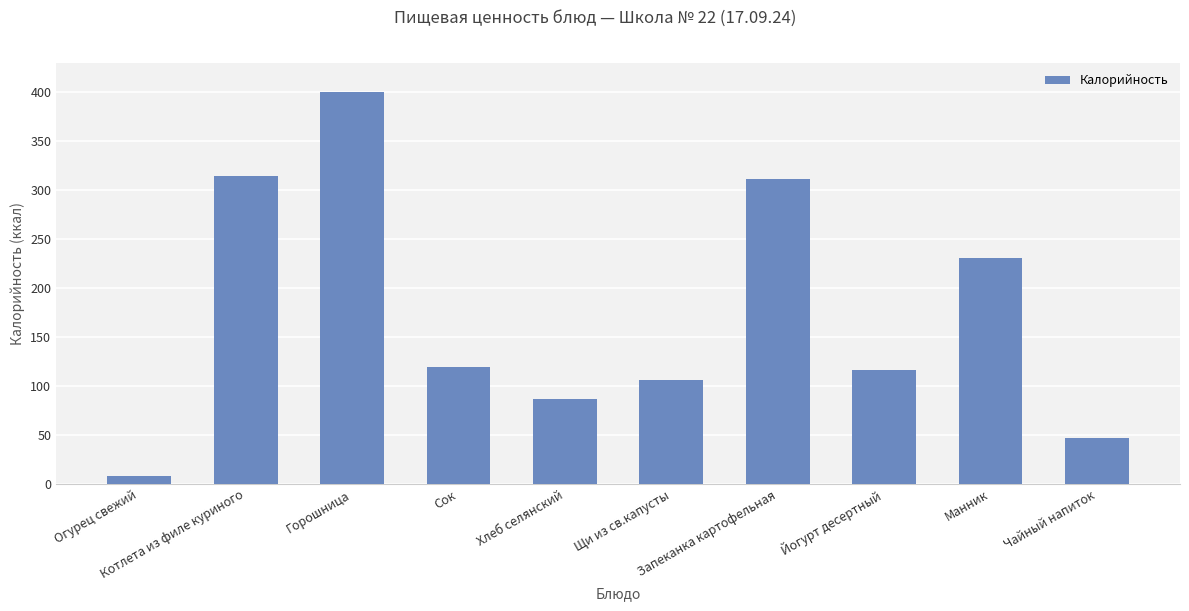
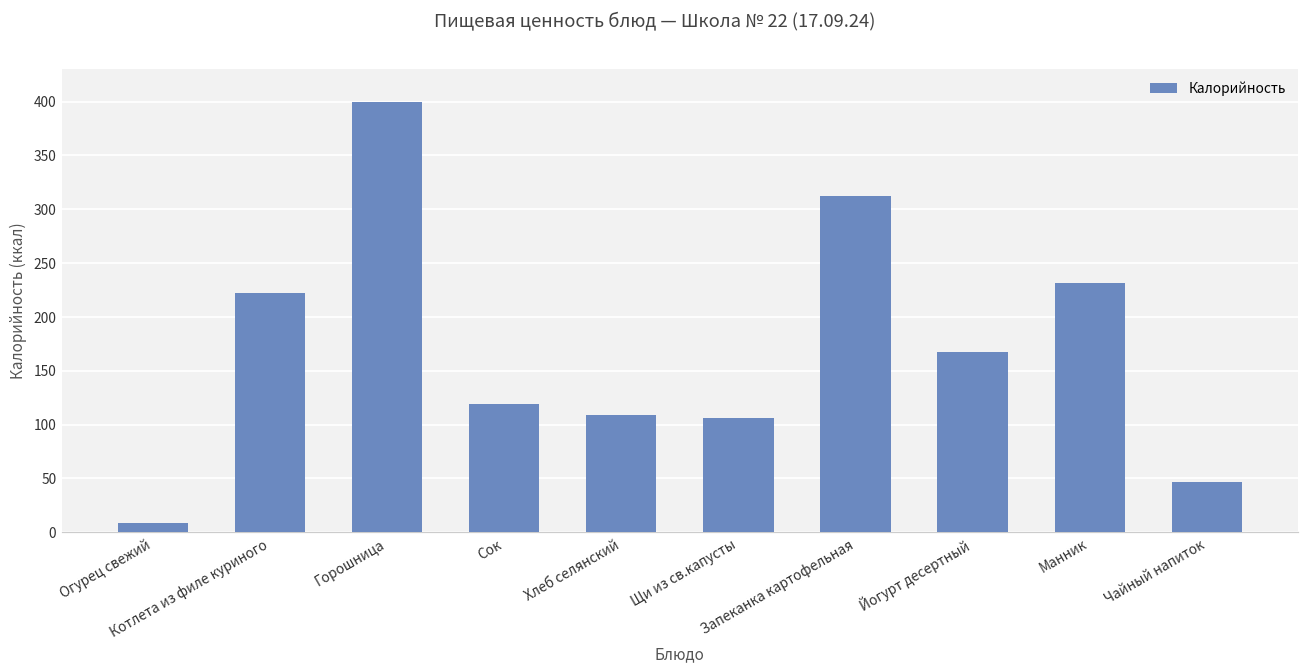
  {
    "Огурец свежий": 10,
-   "Котлета из филе куриного": 320,
+   "Котлета из филе куриного": 220,
    "Горошница": 400,
    "Сок": 120,
-   "Хлеб селянский": 90,
+   "Хлеб селянский": 110,
    "Щи из св.капусты": 110,
    "Запеканка картофельная": 310,
-   "Йогурт десертный": 120,
+   "Йогурт десертный": 170,
    "Манник": 230,
    "Чайный напиток": 50
  }
